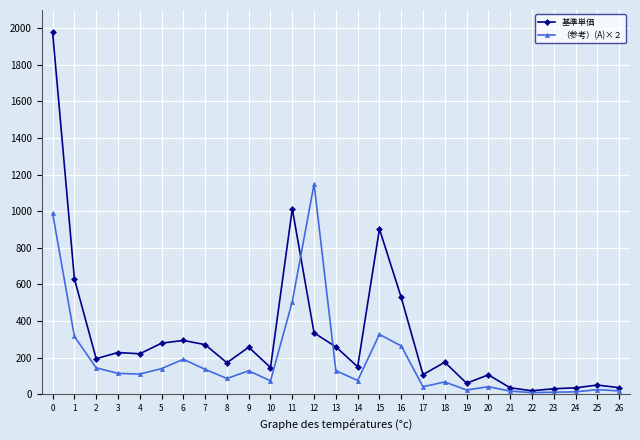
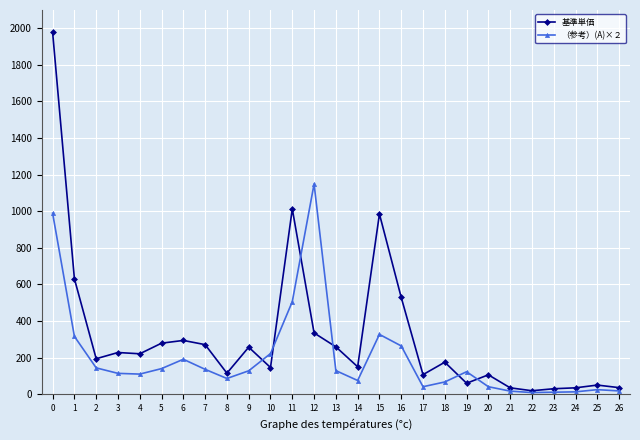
  {
    "基準単価": {
      "0": 1980,
      "1": 630,
      "2": 190,
      "3": 230,
      "4": 220,
      "5": 280,
      "6": 290,
      "7": 270,
-     "8": 170,
+     "8": 120,
      "9": 260,
      "10": 150,
      "11": 1010,
      "12": 340,
      "13": 260,
      "14": 150,
-     "15": 900,
+     "15": 990,
      "16": 530,
      "17": 110,
      "18": 180,
      "19": 60,
      "20": 110,
      "21": 40,
      "23": 30,
      "24": 40,
      "25": 50,
      "26": 40
    },
    "（参考）(A)×２": {
      "0": 990,
      "1": 320,
      "2": 140,
      "3": 110,
      "4": 110,
      "5": 140,
      "6": 190,
      "7": 140,
      "8": 90,
      "9": 130,
-     "10": 70,
+     "10": 220,
      "11": 510,
      "12": 1150,
      "13": 130,
      "14": 80,
      "15": 330,
      "16": 260,
      "17": 40,
      "18": 70,
-     "19": 20,
+     "19": 120,
      "20": 40,
      "21": 20,
      "23": 10,
      "24": 10,
      "25": 30,
      "26": 20
    }
  }
